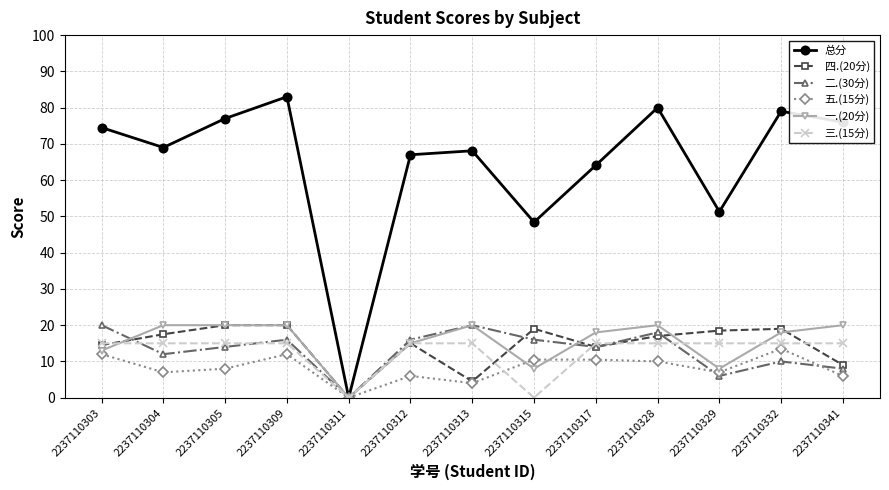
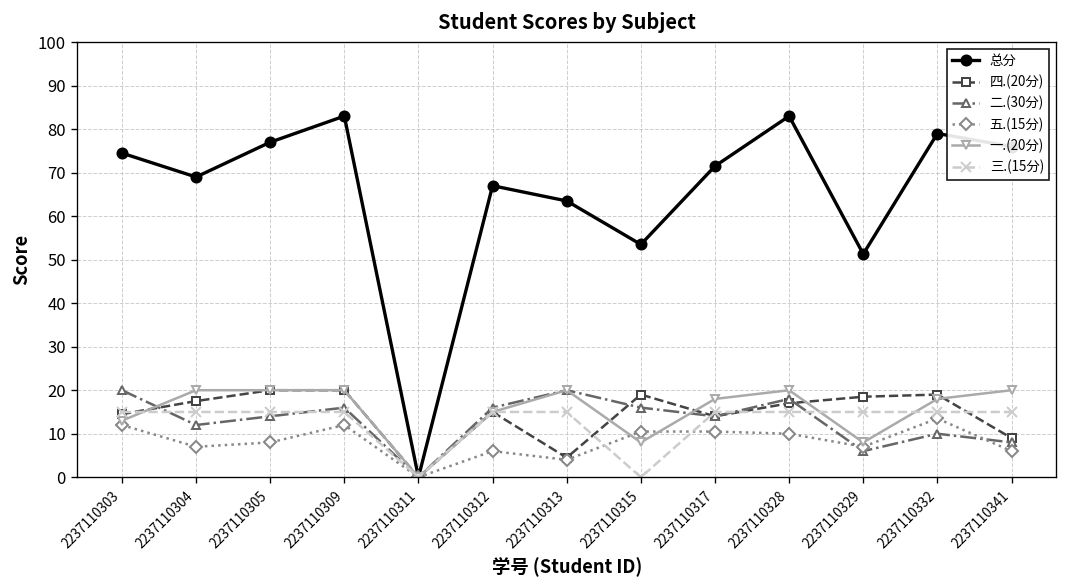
  {
    "总分": {
      "2237110303": 75,
      "2237110304": 69,
      "2237110305": 77,
      "2237110309": 83,
      "2237110312": 67,
-     "2237110313": 68,
-     "2237110315": 48,
-     "2237110317": 64,
-     "2237110328": 80,
+     "2237110313": 64,
+     "2237110315": 54,
+     "2237110317": 72,
+     "2237110328": 83,
      "2237110329": 51,
      "2237110332": 79
    }
  }
